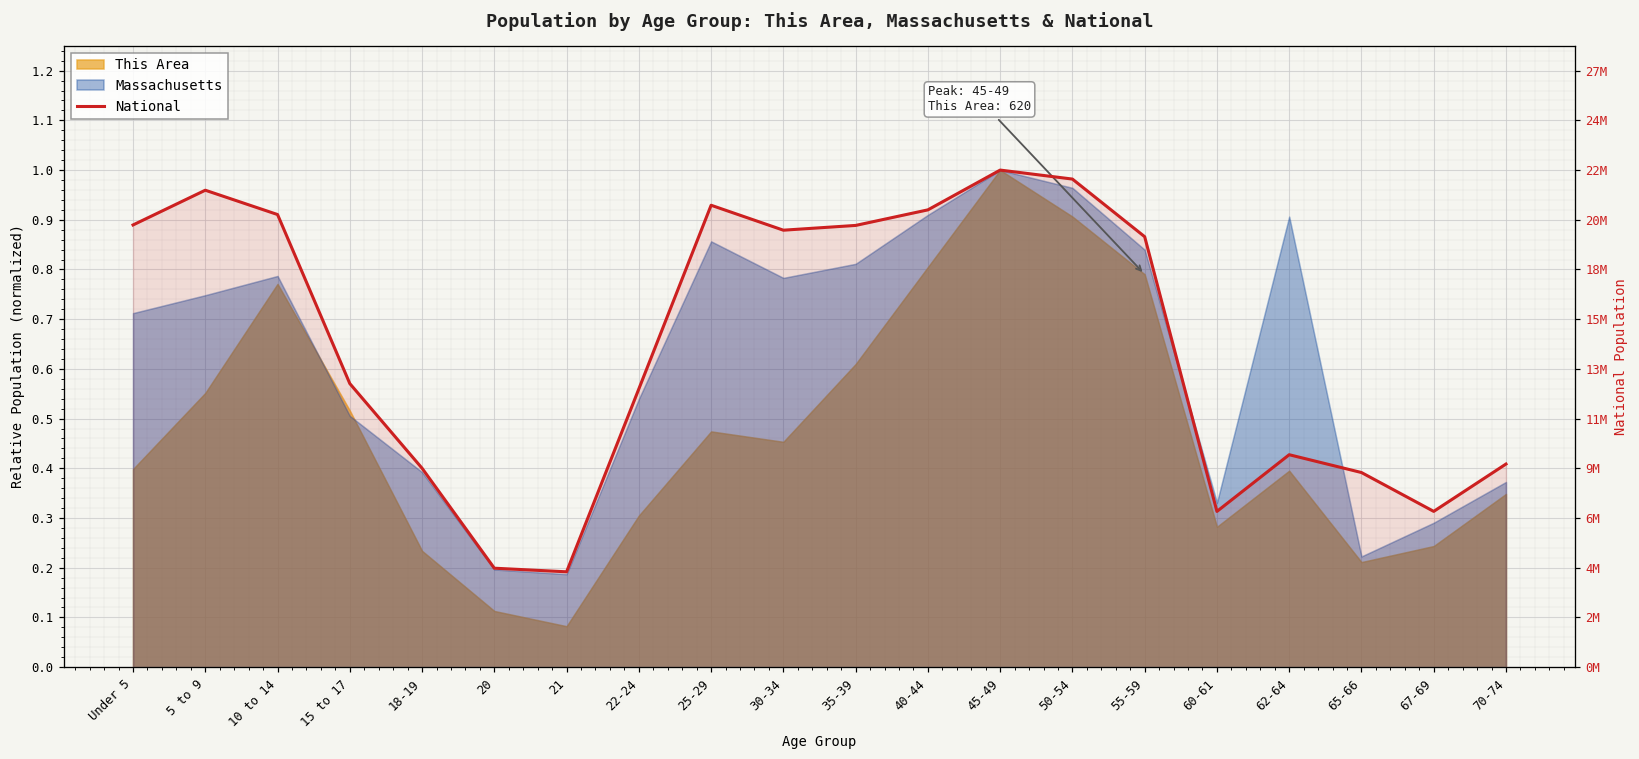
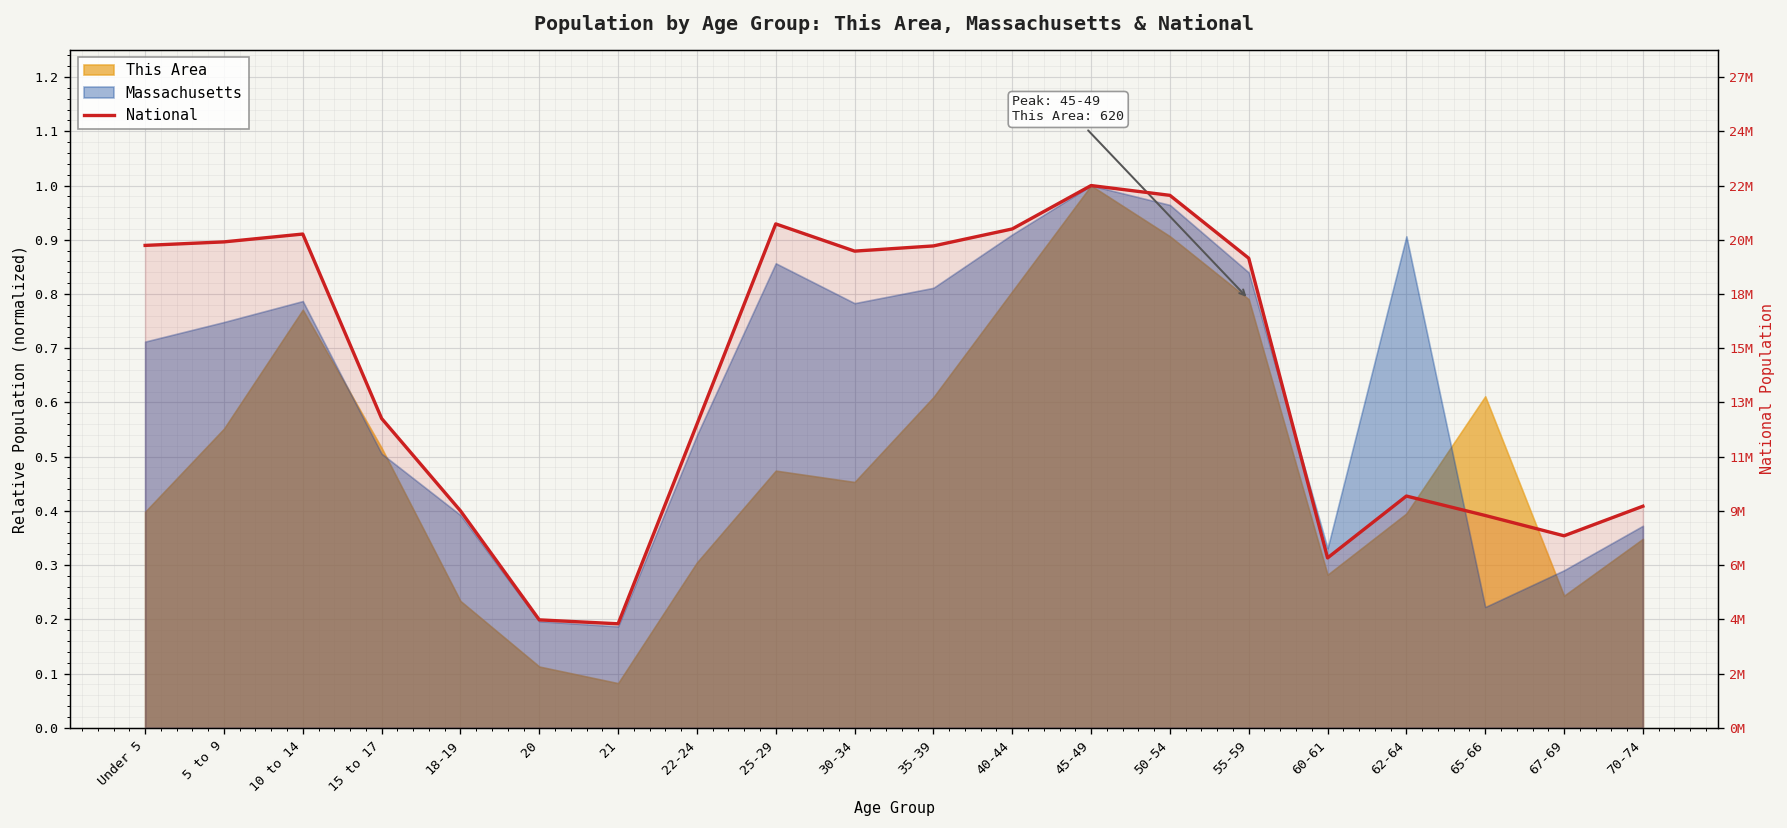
  {
    "National": {
      "Under 5": 0.89,
-     "5 to 9": 0.96,
+     "5 to 9": 0.90,
      "10 to 14": 0.91,
      "15 to 17": 0.57,
      "18-19": 0.40,
      "22-24": 0.56,
      "25-29": 0.93,
      "30-34": 0.88,
      "35-39": 0.89,
      "55-59": 0.87,
      "60-61": 0.31,
      "62-64": 0.43,
      "65-66": 0.39,
-     "67-69": 0.31,
+     "67-69": 0.35,
      "70-74": 0.41
    },
    "This Area": {
      "Under 5": 0.40,
      "5 to 9": 0.55,
      "10 to 14": 0.77,
      "15 to 17": 0.52,
      "18-19": 0.23,
      "20": 0.11,
      "21": 0.08,
      "22-24": 0.30,
      "25-29": 0.47,
      "30-34": 0.45,
      "35-39": 0.61,
      "55-59": 0.79,
      "60-61": 0.28,
      "62-64": 0.40,
-     "65-66": 0.21,
+     "65-66": 0.61,
      "67-69": 0.24,
      "70-74": 0.35
    },
    "Massachusetts": {
      "Under 5": 0.71,
      "5 to 9": 0.75,
      "10 to 14": 0.79,
      "15 to 17": 0.51,
      "18-19": 0.39,
      "22-24": 0.54,
      "25-29": 0.86,
      "30-34": 0.78,
      "35-39": 0.81,
      "55-59": 0.84,
      "60-61": 0.33,
      "62-64": 0.91,
      "65-66": 0.22,
      "67-69": 0.29,
      "70-74": 0.37
    }
  }
